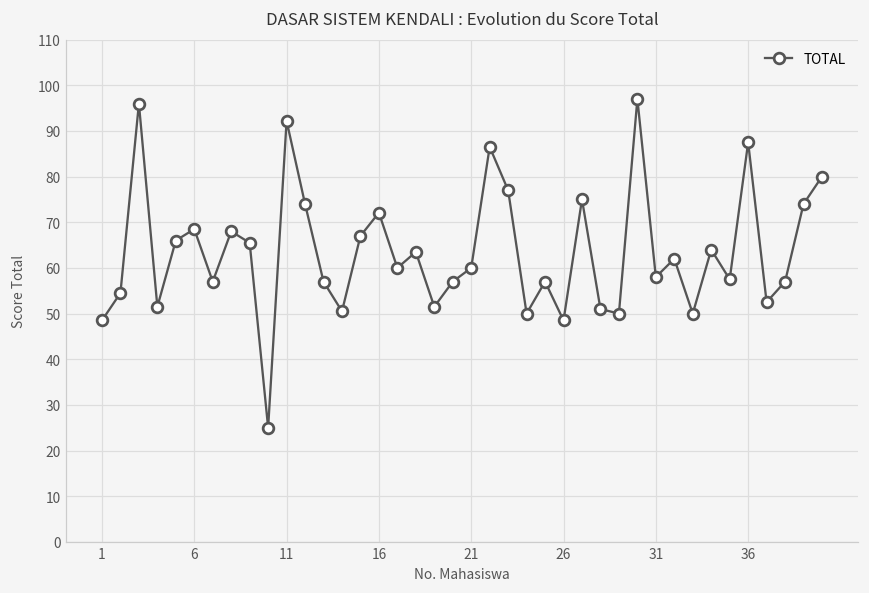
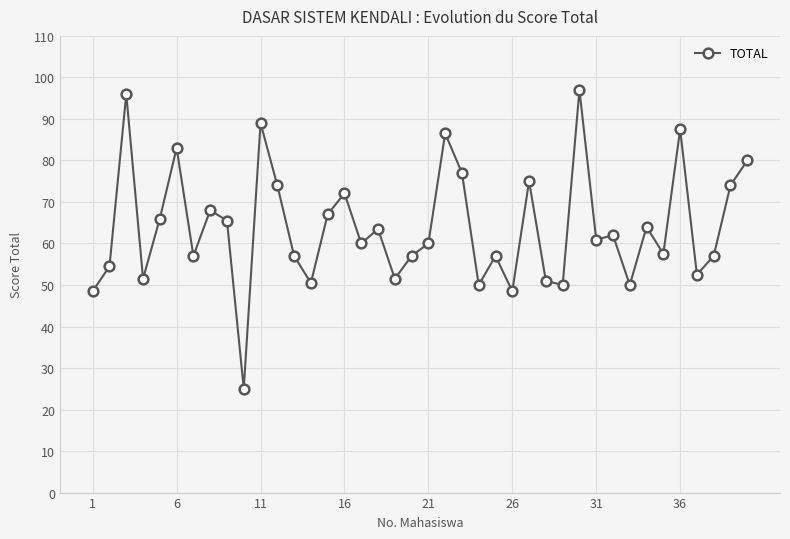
  {
    "1": 49,
-   "6": 69,
-   "11": 92,
+   "6": 83,
+   "11": 89,
    "16": 72,
    "21": 60,
    "26": 49,
-   "31": 58,
+   "31": 61,
    "36": 88
  }
